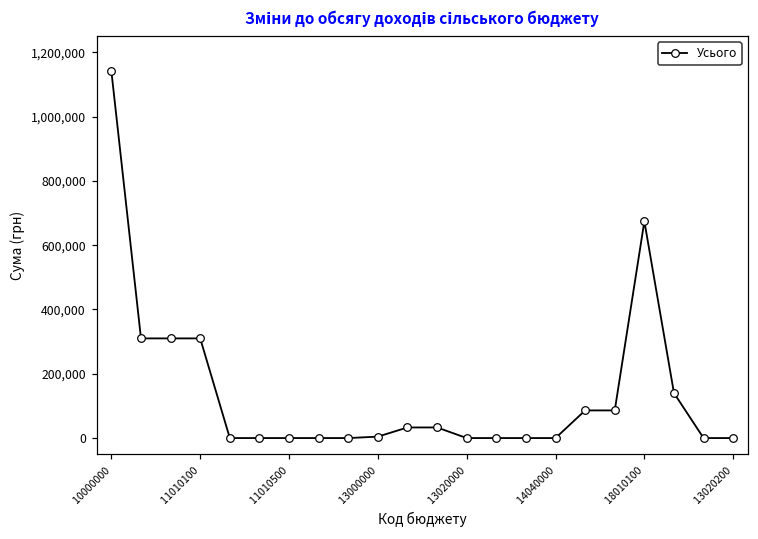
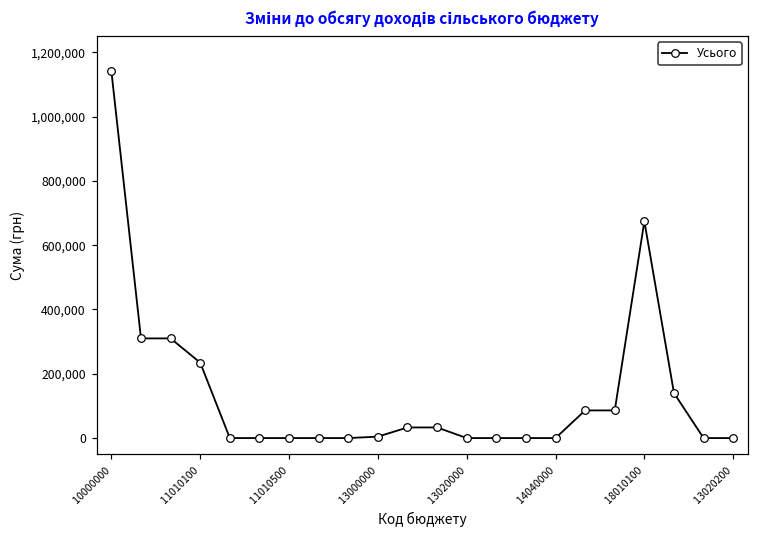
  {
    "10000000": "1,140,000",
-   "11010100": "310,000",
+   "11010100": "230,000",
    "11010500": "0",
    "13000000": "0",
    "13020000": "0",
    "14040000": "0",
    "18010100": "670,000",
    "13020200": "0"
  }
